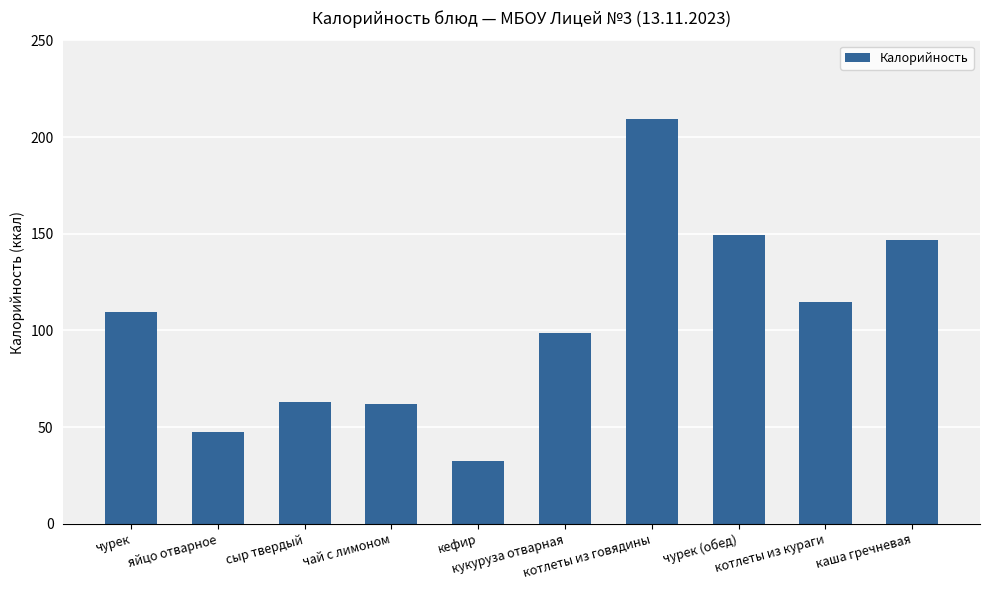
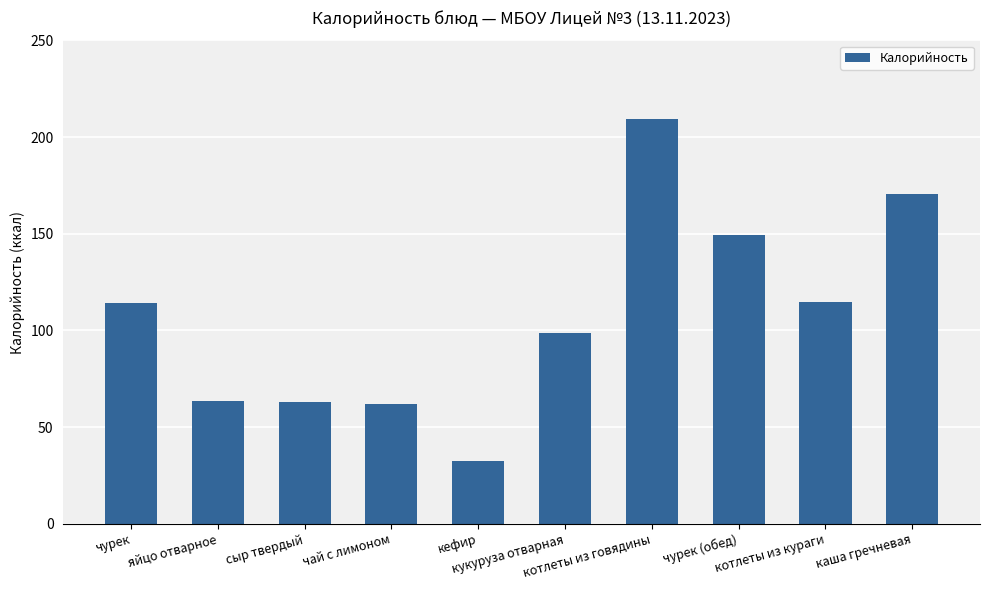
  {
-   "чурек": 109,
-   "яйцо отварное": 48,
+   "чурек": 114,
+   "яйцо отварное": 64,
    "сыр твердый": 63,
    "чай с лимоном": 62,
    "кефир": 32,
    "кукуруза отварная": 98,
    "котлеты из говядины": 210,
    "чурек (обед)": 149,
    "котлеты из кураги": 115,
-   "каша гречневая": 147
+   "каша гречневая": 171
  }
